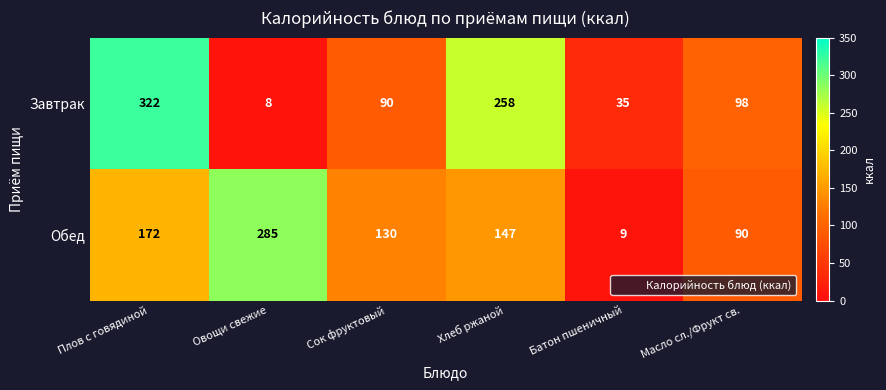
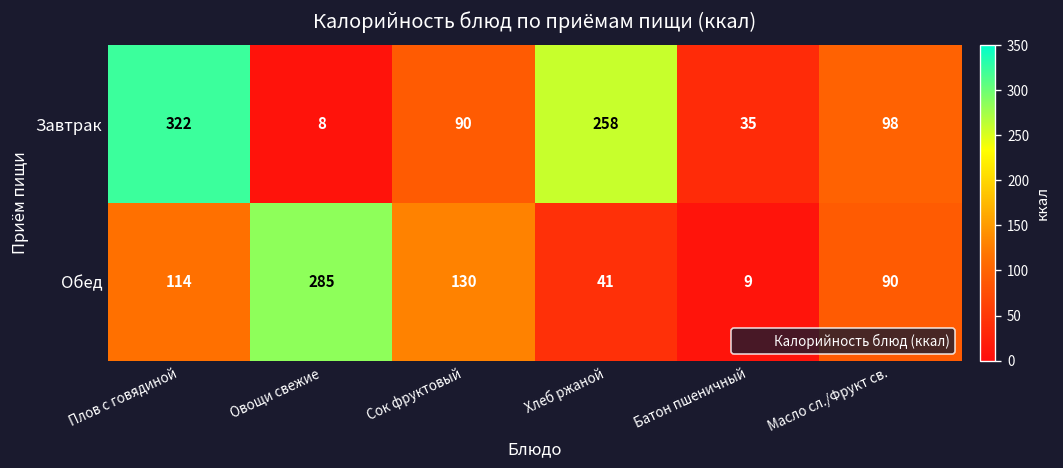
  {
    "Завтрак": {
      "Плов с говядиной": 322,
      "Овощи свежие": 8,
      "Сок фруктовый": 90,
      "Хлеб ржаной": 258,
      "Батон пшеничный": 35,
      "Масло сл./Фрукт св.": 98
    },
    "Обед": {
-     "Плов с говядиной": 172,
+     "Плов с говядиной": 114,
      "Овощи свежие": 285,
      "Сок фруктовый": 130,
-     "Хлеб ржаной": 147,
+     "Хлеб ржаной": 41,
      "Батон пшеничный": 9,
      "Масло сл./Фрукт св.": 90
    }
  }
